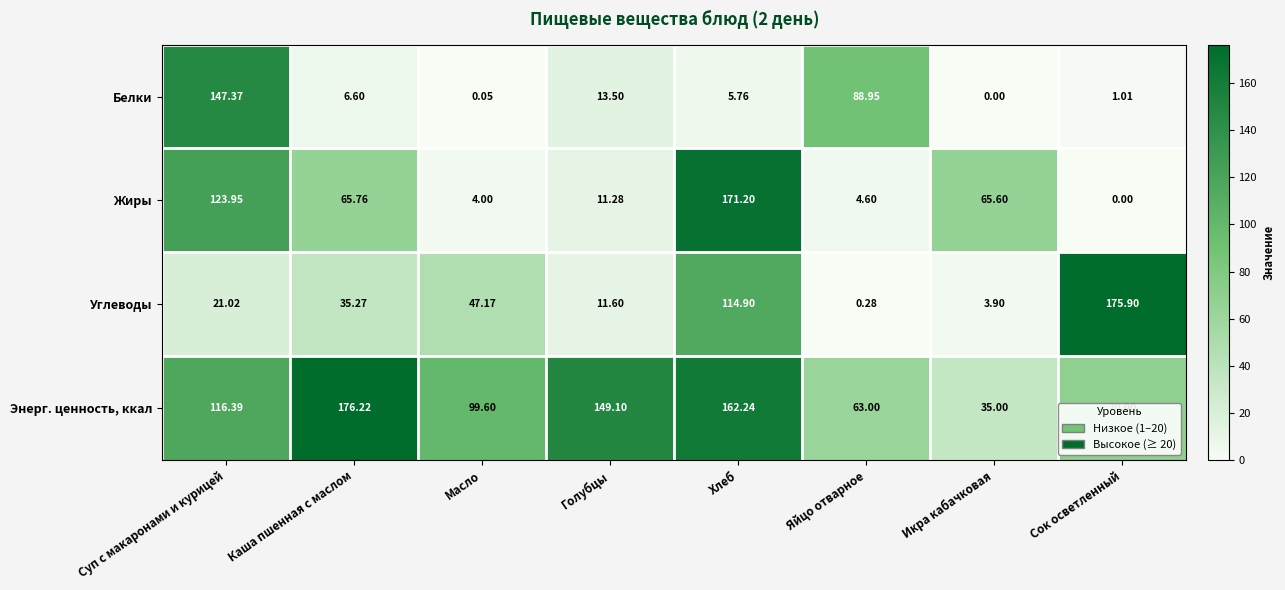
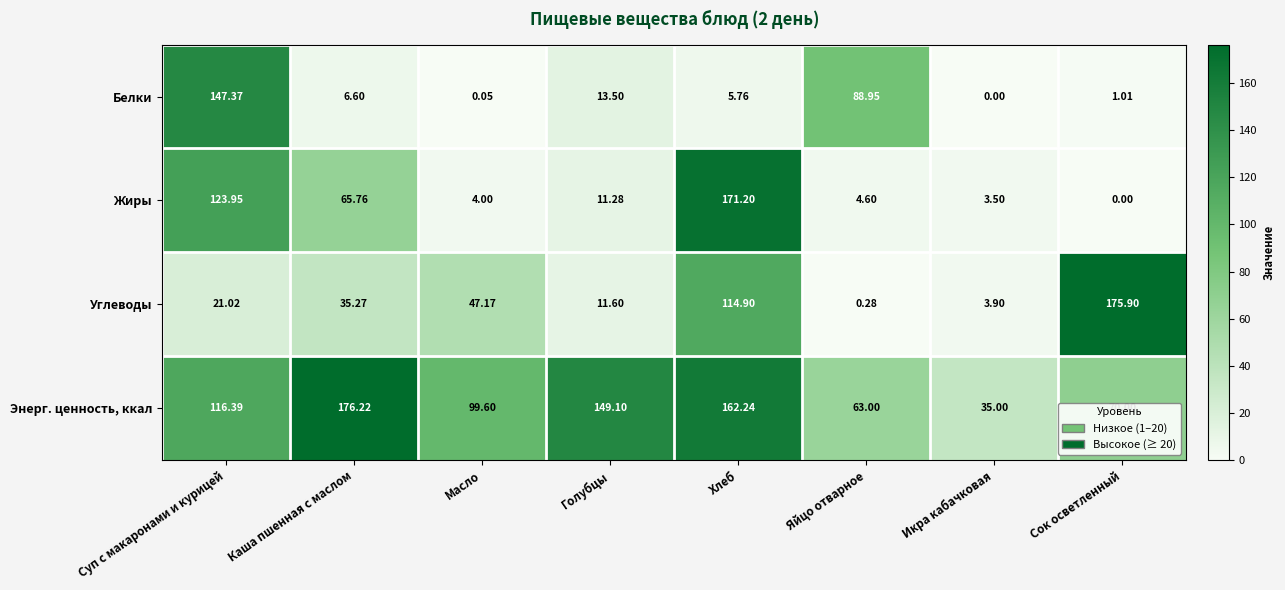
  {
    "Белки": {
      "Суп с макаронами и курицей": 147.37,
      "Каша пшенная с маслом": 6.60,
      "Масло": 0.05,
      "Голубцы": 13.50,
      "Хлеб": 5.76,
      "Яйцо отварное": 88.95,
      "Икра кабачковая": 0.00,
      "Сок осветленный": 1.01
    },
    "Жиры": {
      "Суп с макаронами и курицей": 123.95,
      "Каша пшенная с маслом": 65.76,
      "Масло": 4.00,
      "Голубцы": 11.28,
      "Хлеб": 171.20,
      "Яйцо отварное": 4.60,
-     "Икра кабачковая": 65.60,
+     "Икра кабачковая": 3.50,
      "Сок осветленный": 0.00
    },
    "Углеводы": {
      "Суп с макаронами и курицей": 21.02,
      "Каша пшенная с маслом": 35.27,
      "Масло": 47.17,
      "Голубцы": 11.60,
      "Хлеб": 114.90,
      "Яйцо отварное": 0.28,
      "Икра кабачковая": 3.90,
      "Сок осветленный": 175.90
    },
    "Энерг. ценность, ккал": {
      "Суп с макаронами и курицей": 116.39,
      "Каша пшенная с маслом": 176.22,
      "Масло": 99.60,
      "Голубцы": 149.10,
      "Хлеб": 162.24,
      "Яйцо отварное": 63.00,
      "Икра кабачковая": 35.00
    }
  }
